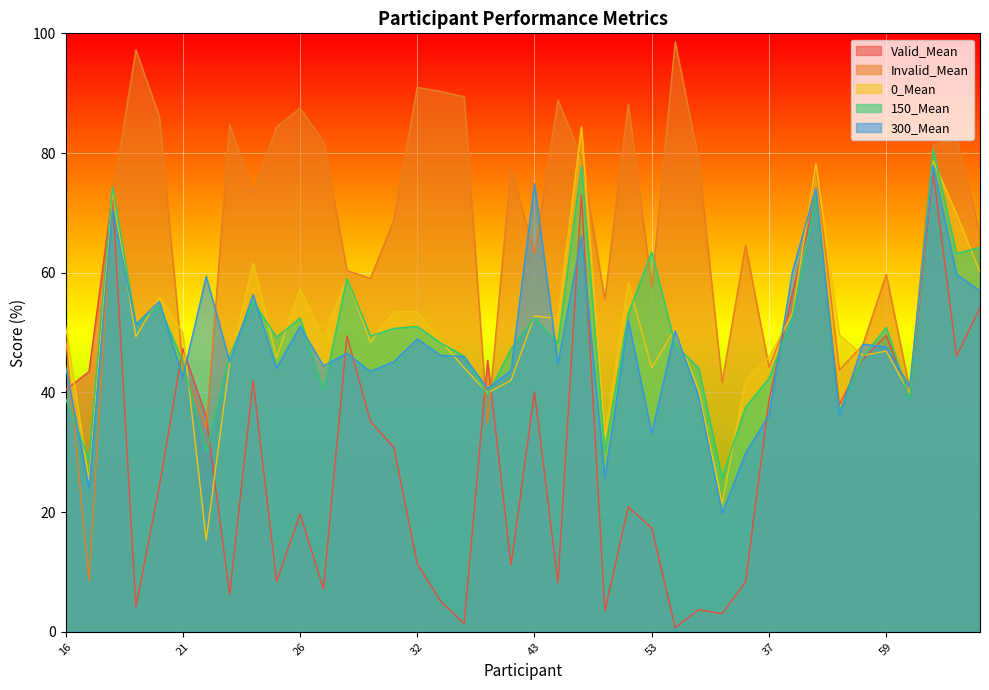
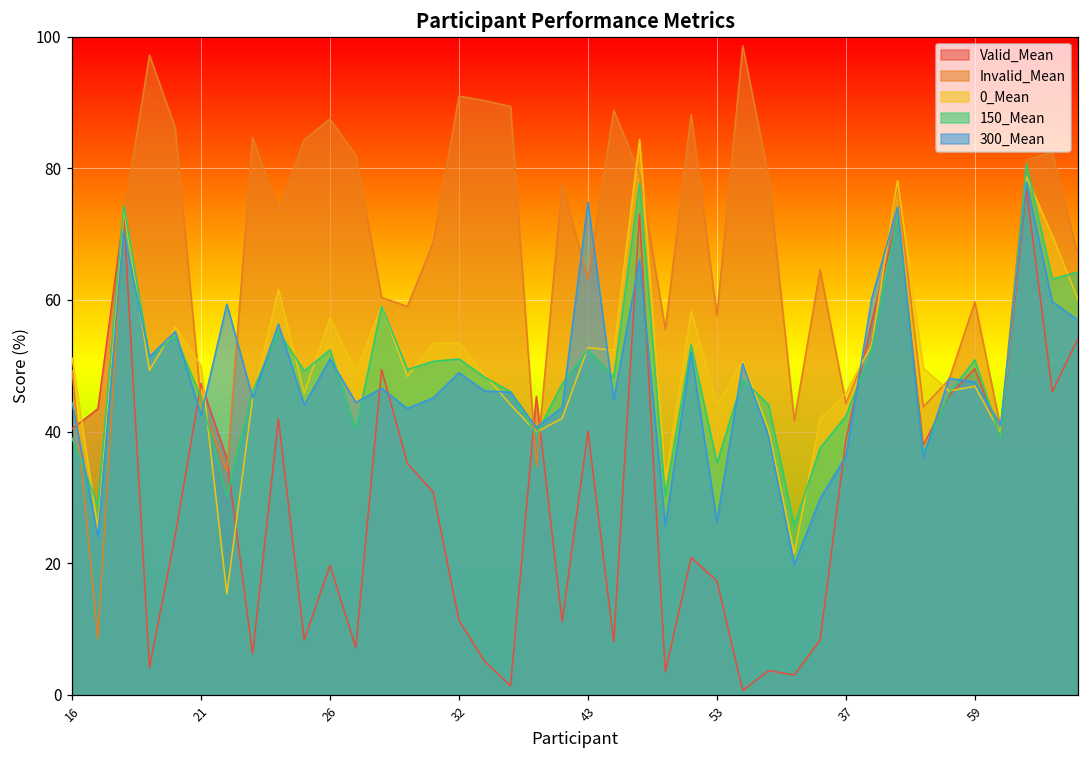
  {
    "0_Mean": {
      "53": 44,
      "59": 47
    },
    "150_Mean": {
-     "53": 63,
+     "53": 35,
      "59": 51
    },
    "300_Mean": {
      "43": 75,
-     "53": 33,
+     "53": 26,
      "59": 48
    }
  }
